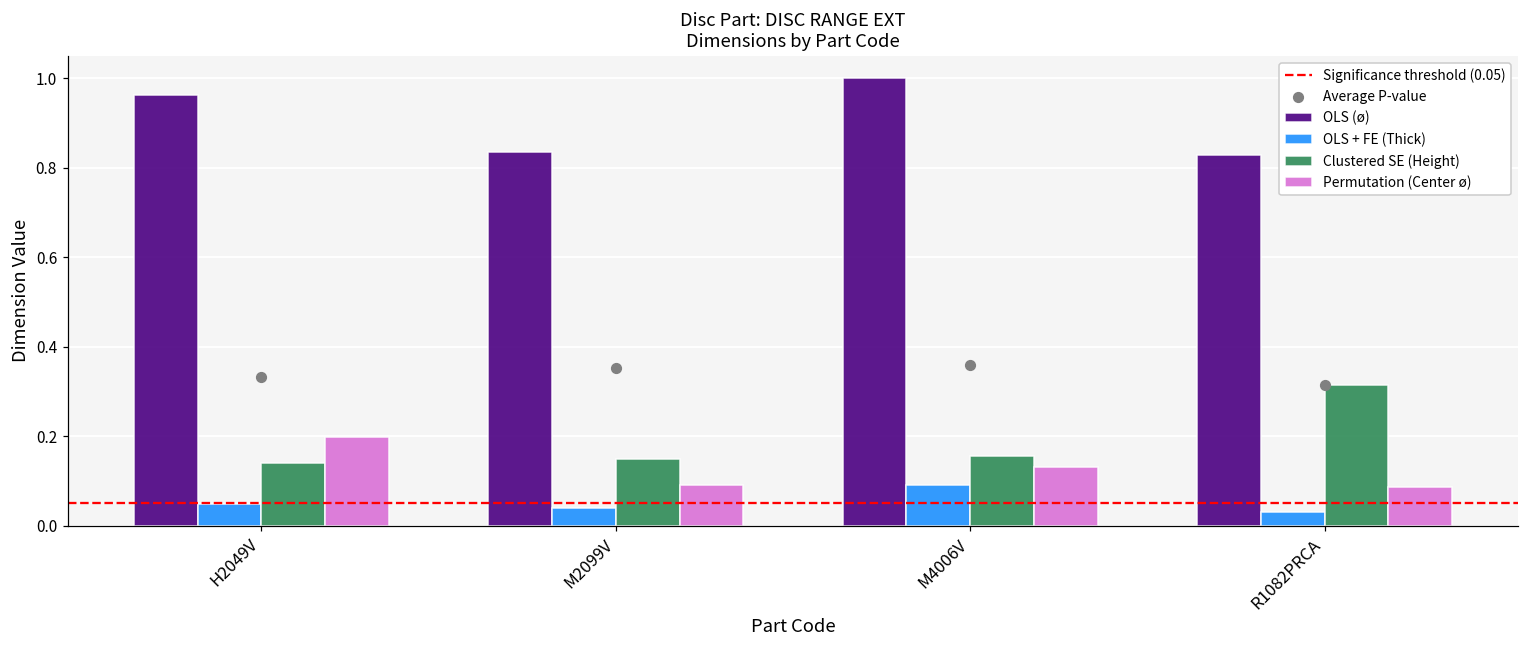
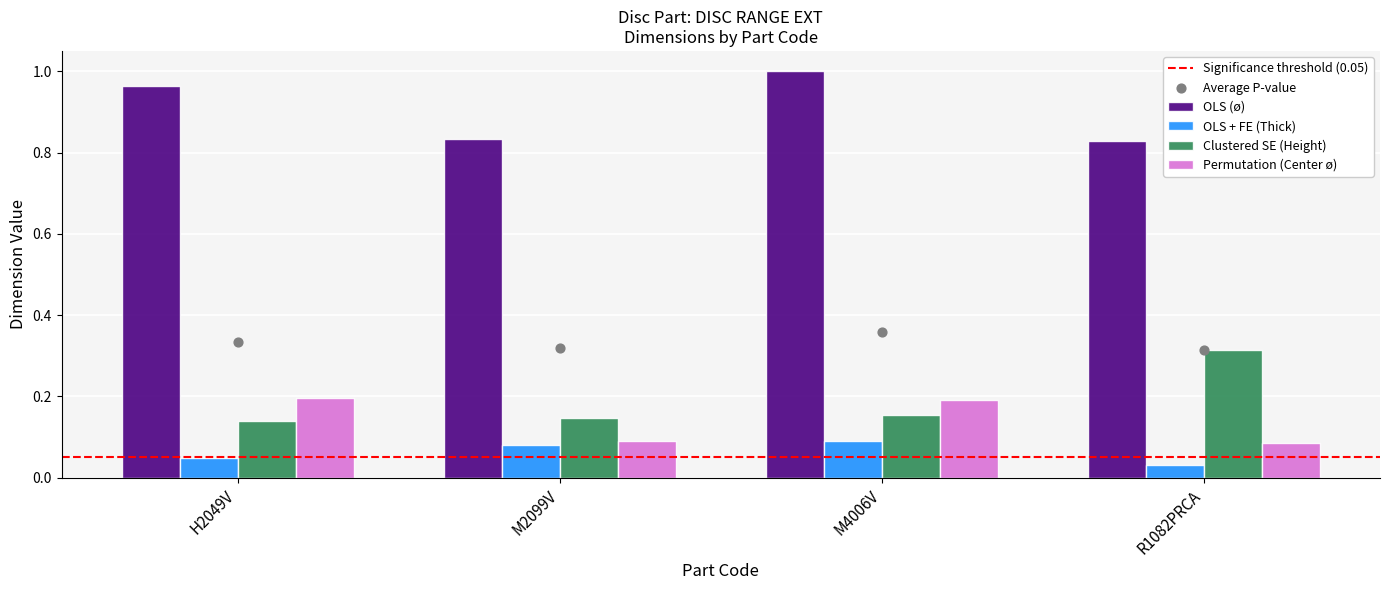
  {
    "OLS (ø)": {
      "H2049V": 0.96,
      "M2099V": 0.83,
      "M4006V": 1.00,
      "R1082PRCA": 0.83
    },
    "Average P-value": {
-     "M2099V": 0.35
+     "M2099V": 0.32
    },
    "OLS + FE (Thick)": {
      "H2049V": 0.05,
-     "M2099V": 0.04,
+     "M2099V": 0.08,
      "M4006V": 0.09,
      "R1082PRCA": 0.03
    },
    "Clustered SE (Height)": {
      "H2049V": 0.14,
      "M2099V": 0.15,
      "M4006V": 0.16,
      "R1082PRCA": 0.31
    },
    "Permutation (Center ø)": {
      "H2049V": 0.20,
      "M2099V": 0.09,
-     "M4006V": 0.13,
+     "M4006V": 0.19,
      "R1082PRCA": 0.09
    }
  }
